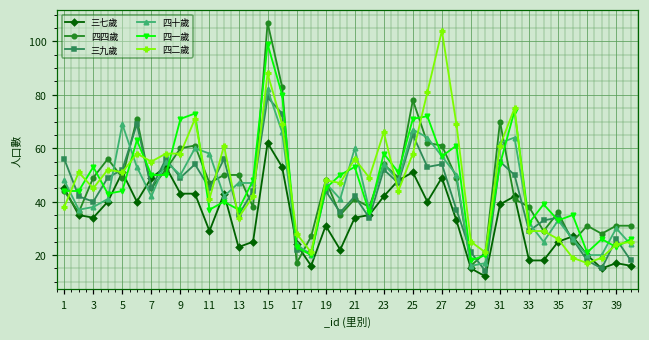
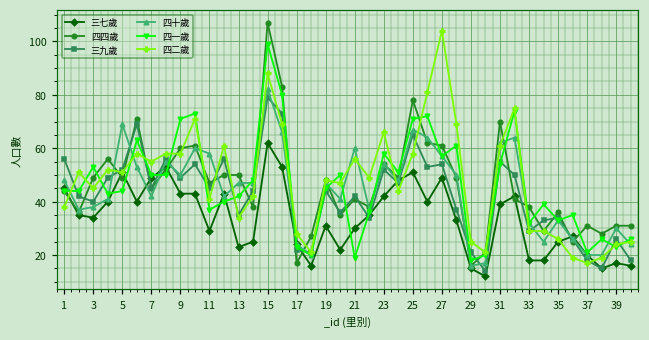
  {
    "三七歲": {
      "3": 34,
      "9": 43,
      "11": 29,
      "13": 23,
      "15": 62,
      "19": 31,
-     "21": 34,
+     "21": 30,
      "23": 42,
      "25": 51,
      "27": 49,
      "31": 39,
      "33": 18,
      "39": 17
    },
    "四一歲": {
      "3": 53,
      "5": 44,
      "9": 71,
      "11": 37,
-     "13": 37,
+     "13": 42,
      "15": 99,
-     "21": 53,
+     "21": 19,
      "23": 58,
      "25": 71,
      "29": 18
    },
    "四二歲": {
      "1": 38,
      "3": 45,
      "7": 55,
      "9": 58,
      "11": 41,
      "15": 88,
      "17": 28,
      "21": 56,
      "23": 66,
      "25": 58,
      "27": 104,
      "29": 25
    }
  }
